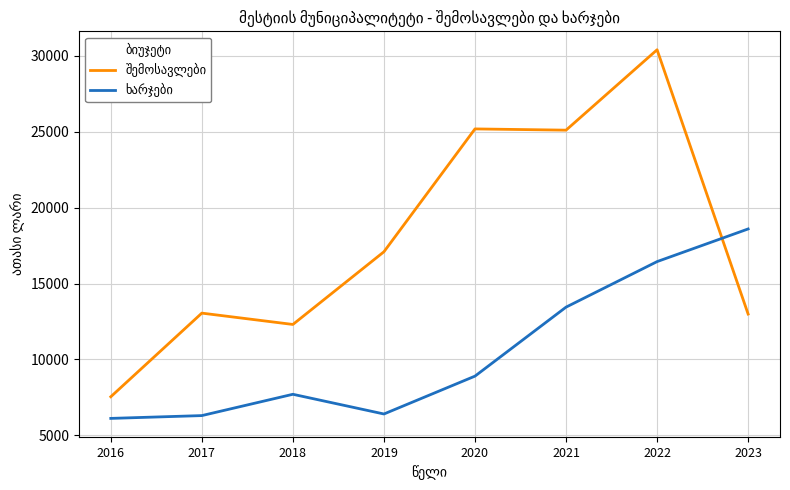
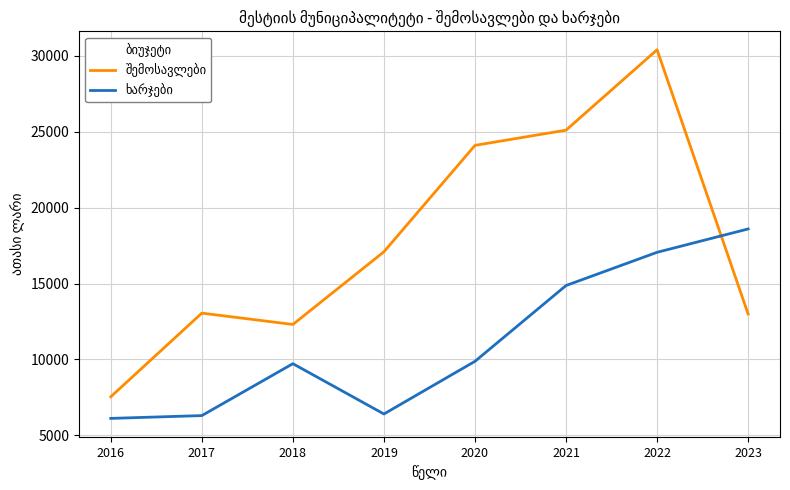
  {
    "შემოსავლები": {
      "2016": 7500,
      "2017": 13000,
      "2018": 12300,
      "2019": 17100,
-     "2020": 25200,
+     "2020": 24100,
      "2021": 25100,
      "2022": 30400,
      "2023": 13000
    },
    "ხარჯები": {
      "2016": 6100,
      "2017": 6300,
-     "2018": 7700,
+     "2018": 9700,
      "2019": 6400,
-     "2020": 8900,
-     "2021": 13400,
-     "2022": 16400,
+     "2020": 9900,
+     "2021": 14900,
+     "2022": 17100,
      "2023": 18600
    }
  }
